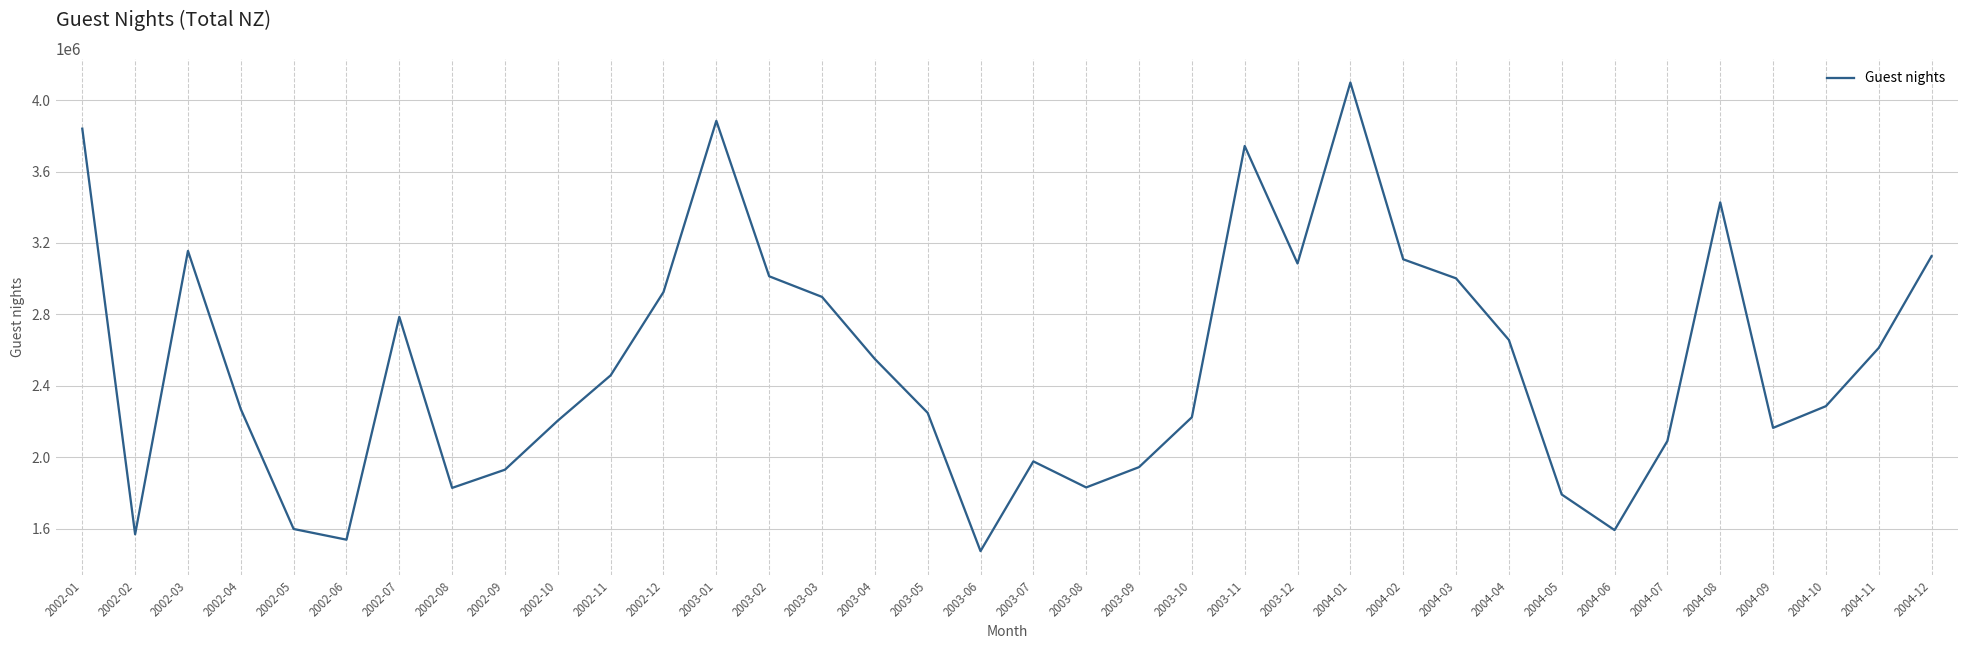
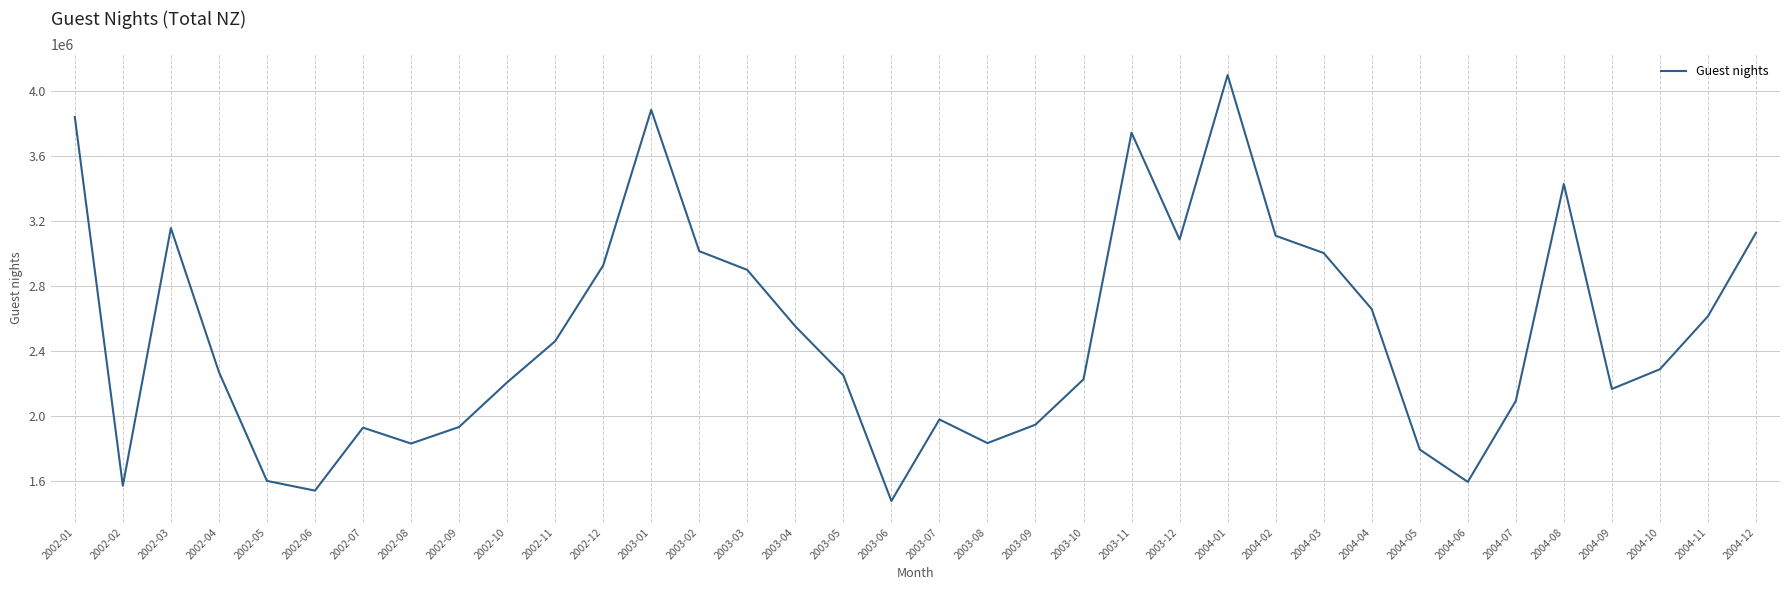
  {
    "2002-01": 3840000,
    "2002-02": 1570000,
    "2002-03": 3160000,
    "2002-04": 2270000,
    "2002-05": 1600000,
    "2002-06": 1540000,
-   "2002-07": 2790000,
+   "2002-07": 1930000,
    "2002-08": 1830000,
    "2002-09": 1930000,
    "2002-10": 2210000,
    "2002-11": 2460000,
    "2002-12": 2930000,
    "2003-01": 3880000,
    "2003-02": 3010000,
    "2003-03": 2900000,
    "2003-04": 2550000,
    "2003-05": 2250000,
    "2003-06": 1470000,
    "2003-07": 1980000,
    "2003-08": 1830000,
    "2003-09": 1940000,
    "2003-10": 2220000,
    "2003-11": 3740000,
    "2003-12": 3090000,
    "2004-01": 4100000,
    "2004-02": 3110000,
    "2004-03": 3000000,
    "2004-04": 2660000,
    "2004-05": 1790000,
    "2004-06": 1590000,
    "2004-07": 2090000,
    "2004-08": 3430000,
    "2004-09": 2160000,
    "2004-10": 2290000,
    "2004-11": 2610000,
    "2004-12": 3130000
  }
